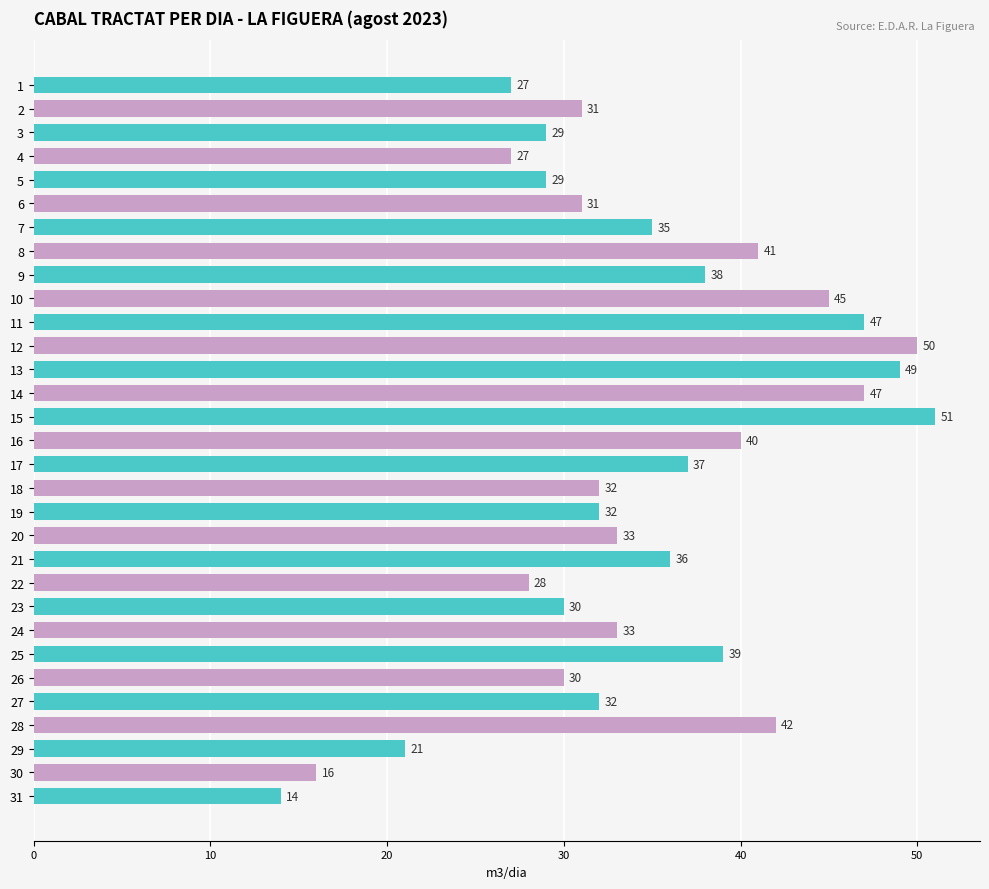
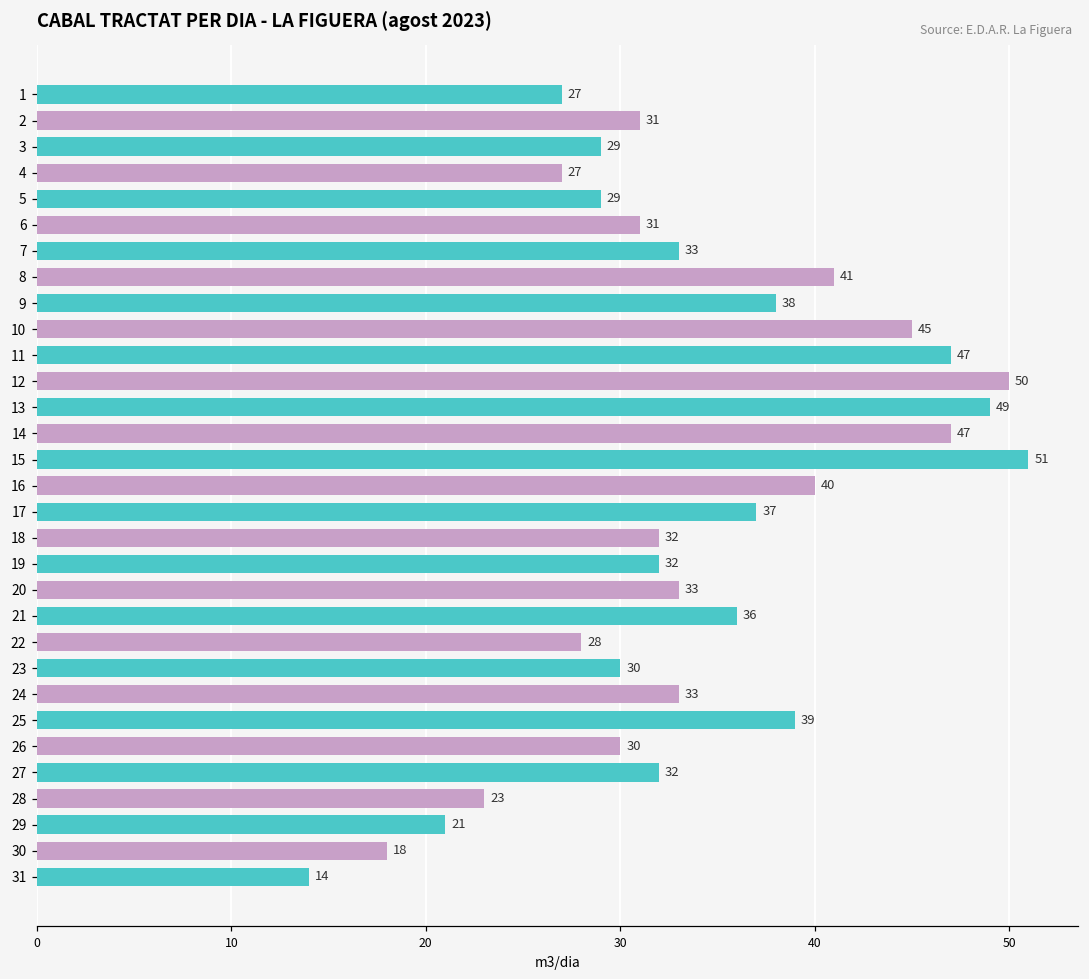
  {
    "1": 27,
    "2": 31,
    "3": 29,
    "4": 27,
    "5": 29,
    "6": 31,
-   "7": 35,
+   "7": 33,
    "8": 41,
    "9": 38,
    "10": 45,
    "11": 47,
    "12": 50,
    "13": 49,
    "14": 47,
    "15": 51,
    "16": 40,
    "17": 37,
    "18": 32,
    "19": 32,
    "20": 33,
    "21": 36,
    "22": 28,
    "23": 30,
    "24": 33,
    "25": 39,
    "26": 30,
    "27": 32,
-   "28": 42,
+   "28": 23,
    "29": 21,
-   "30": 16,
+   "30": 18,
    "31": 14
  }
